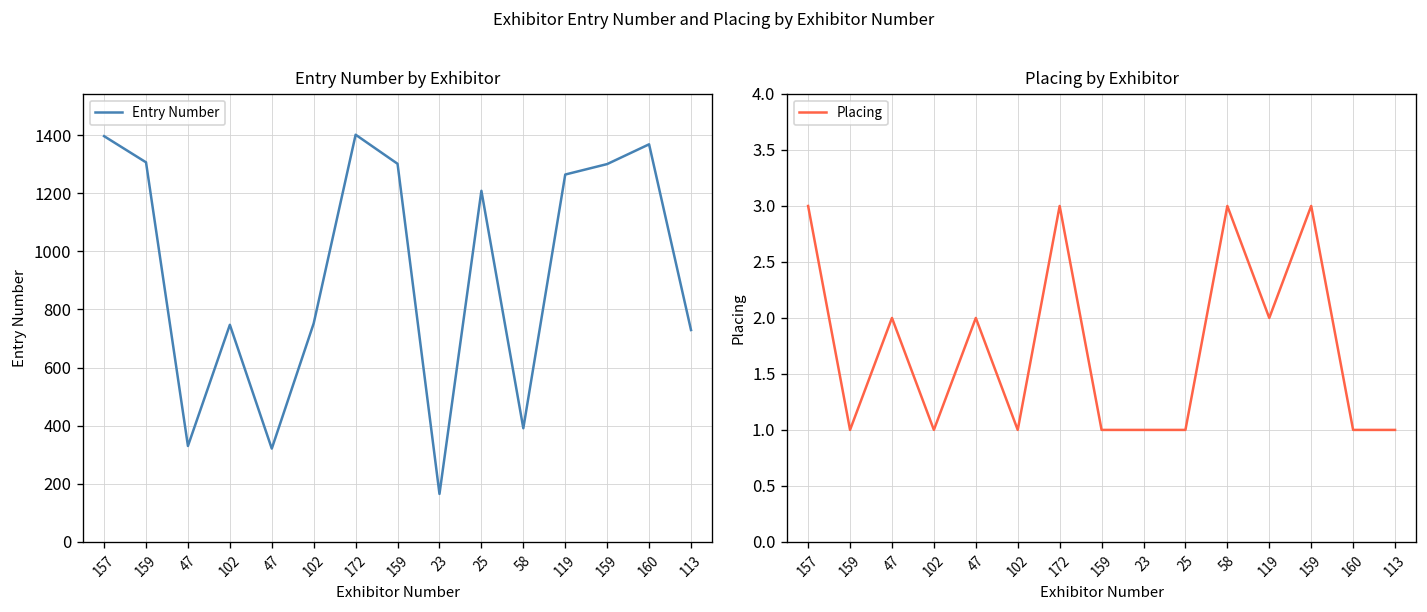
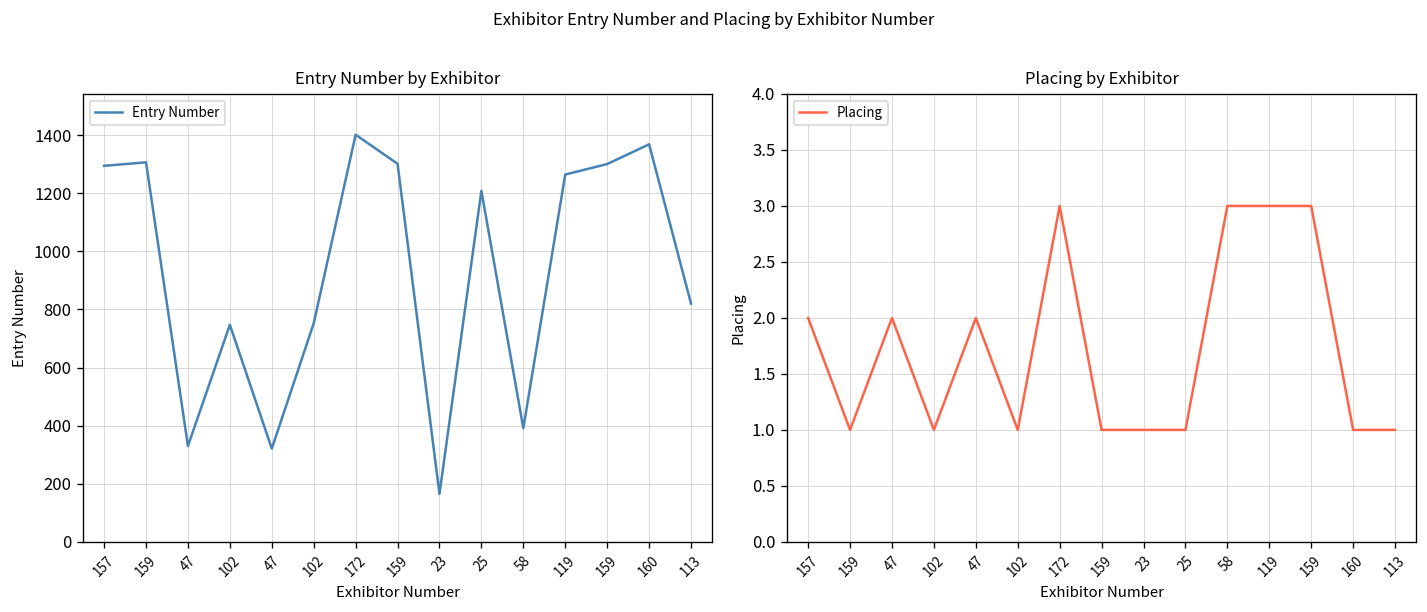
  {
    "Entry Number by Exhibitor": {
-     "157": 1400,
+     "157": 1290,
      "172": 1400,
      "23": 170,
      "25": 1210,
      "58": 390,
      "119": 1260,
      "160": 1370,
-     "113": 730
+     "113": 820
    },
    "Placing by Exhibitor": {
-     "157": 3,
+     "157": 2,
      "172": 3,
      "23": 1,
      "25": 1,
      "58": 3,
-     "119": 2,
+     "119": 3,
      "160": 1,
      "113": 1
    }
  }
